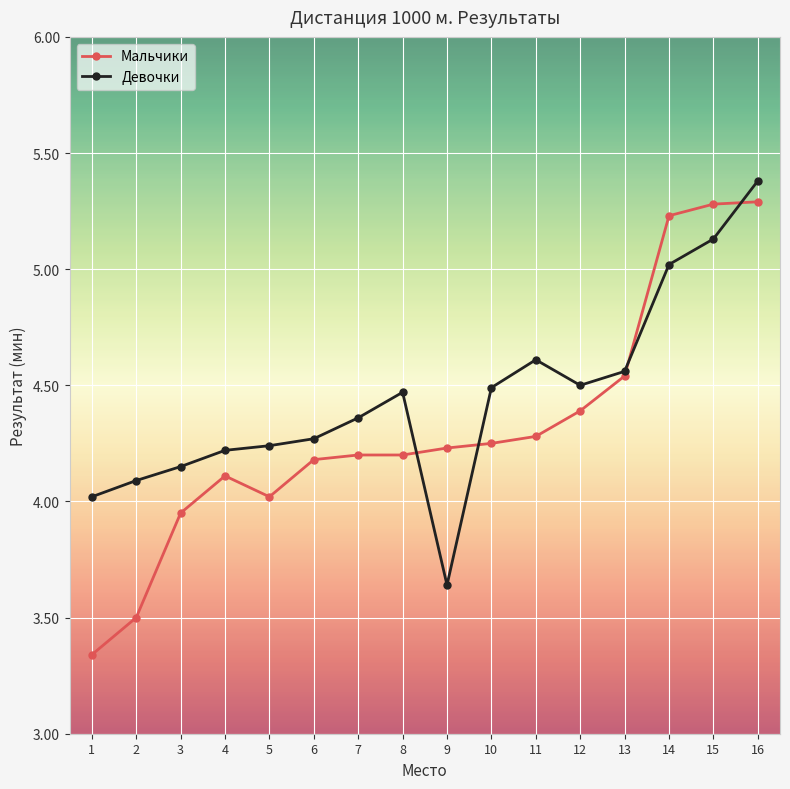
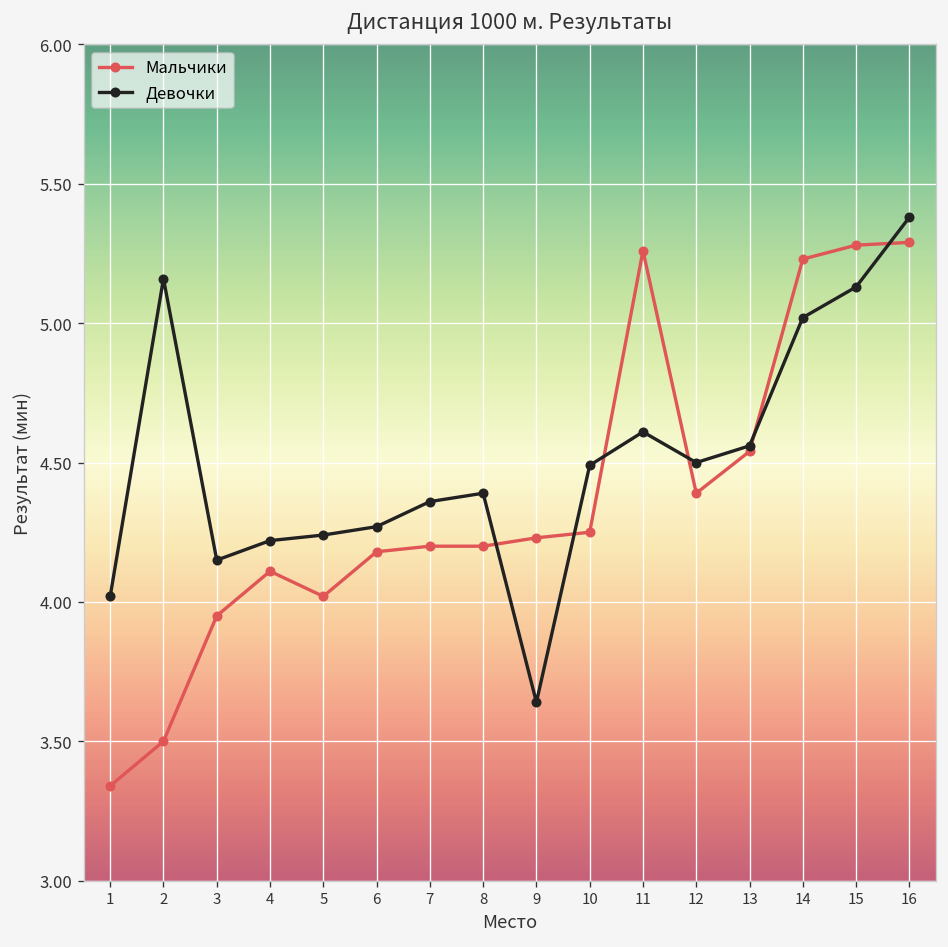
  {
    "Мальчики": {
      "1": 3.34,
      "2": 3.50,
      "3": 3.95,
      "4": 4.11,
      "5": 4.02,
      "6": 4.18,
      "7": 4.20,
      "8": 4.20,
      "9": 4.23,
      "10": 4.25,
-     "11": 4.28,
+     "11": 5.26,
      "12": 4.39,
      "13": 4.54,
      "14": 5.23,
      "15": 5.28,
      "16": 5.29
    },
    "Девочки": {
      "1": 4.02,
-     "2": 4.09,
+     "2": 5.16,
      "3": 4.15,
      "4": 4.22,
      "5": 4.24,
      "6": 4.27,
      "7": 4.36,
-     "8": 4.47,
+     "8": 4.39,
      "9": 3.64,
      "10": 4.49,
      "11": 4.61,
      "12": 4.50,
      "13": 4.56,
      "14": 5.02,
      "15": 5.13,
      "16": 5.38
    }
  }
